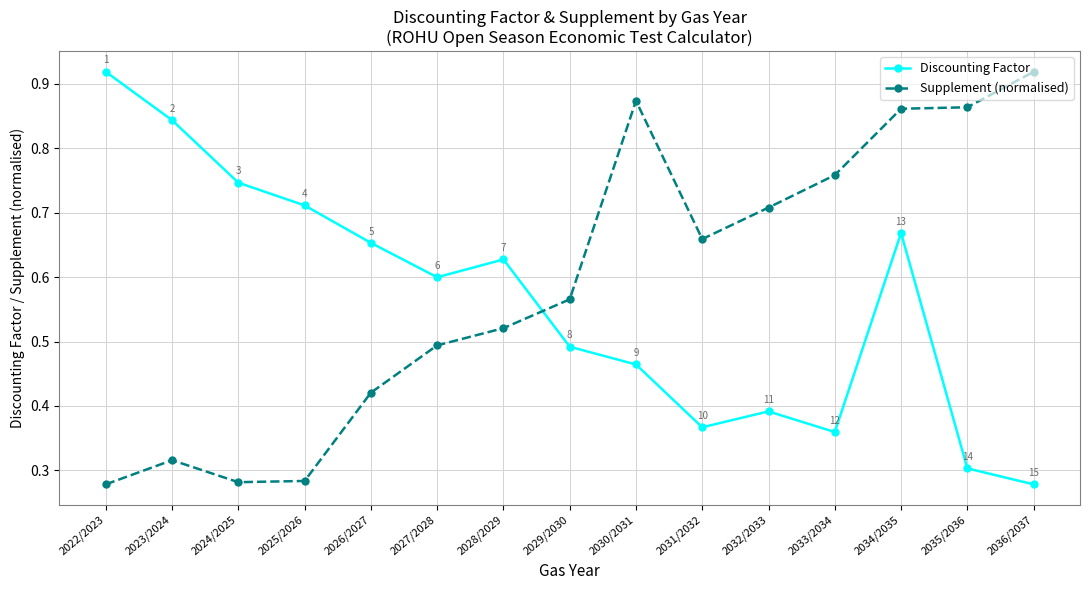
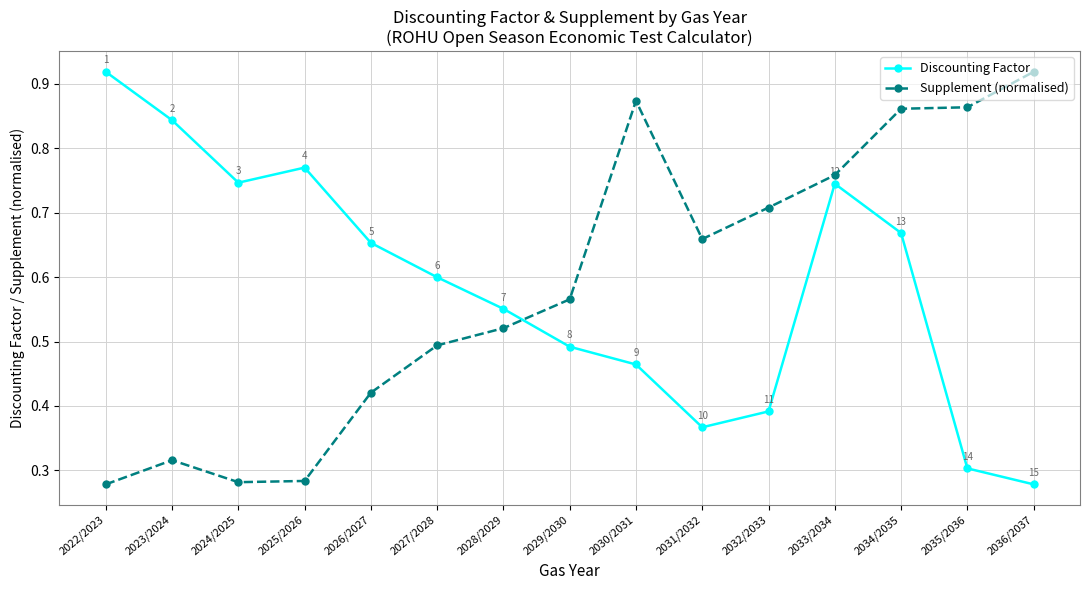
  {
    "Discounting Factor": {
-     "2025/2026": 0.71,
-     "2028/2029": 0.63,
-     "2033/2034": 0.36
+     "2025/2026": 0.77,
+     "2028/2029": 0.55,
+     "2033/2034": 0.74
    },
    "Supplement (normalised)": {
      "2022/2023": 0.28,
      "2023/2024": 0.32,
      "2024/2025": 0.28,
      "2025/2026": 0.28,
      "2026/2027": 0.42,
      "2027/2028": 0.49,
      "2028/2029": 0.52,
      "2029/2030": 0.57,
      "2030/2031": 0.87,
      "2031/2032": 0.66,
      "2032/2033": 0.71,
      "2033/2034": 0.76,
      "2034/2035": 0.86,
      "2035/2036": 0.86
    }
  }
